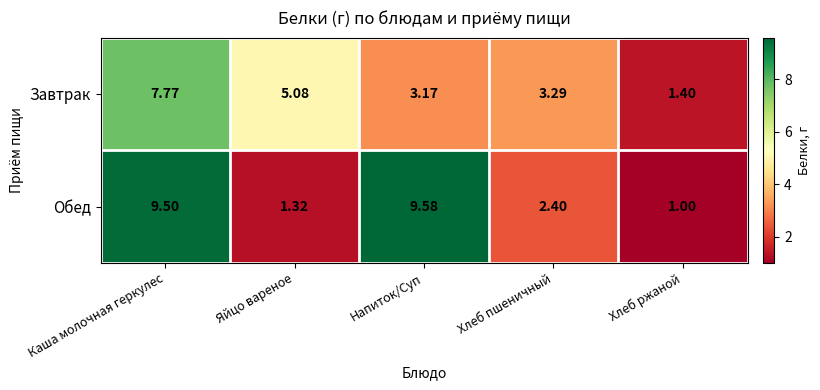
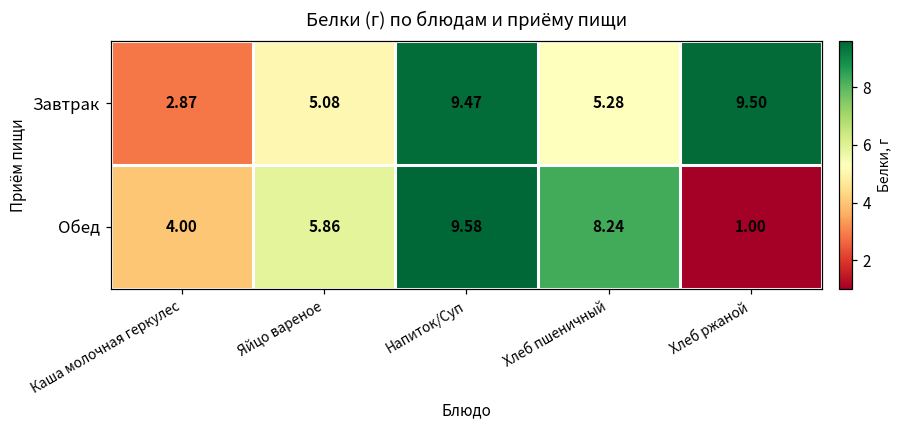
  {
    "Завтрак": {
-     "Каша молочная геркулес": 7.77,
+     "Каша молочная геркулес": 2.87,
      "Яйцо вареное": 5.08,
-     "Напиток/Суп": 3.17,
-     "Хлеб пшеничный": 3.29,
-     "Хлеб ржаной": 1.40
+     "Напиток/Суп": 9.47,
+     "Хлеб пшеничный": 5.28,
+     "Хлеб ржаной": 9.50
    },
    "Обед": {
-     "Каша молочная геркулес": 9.50,
-     "Яйцо вареное": 1.32,
+     "Каша молочная геркулес": 4.00,
+     "Яйцо вареное": 5.86,
      "Напиток/Суп": 9.58,
-     "Хлеб пшеничный": 2.40,
+     "Хлеб пшеничный": 8.24,
      "Хлеб ржаной": 1.00
    }
  }
